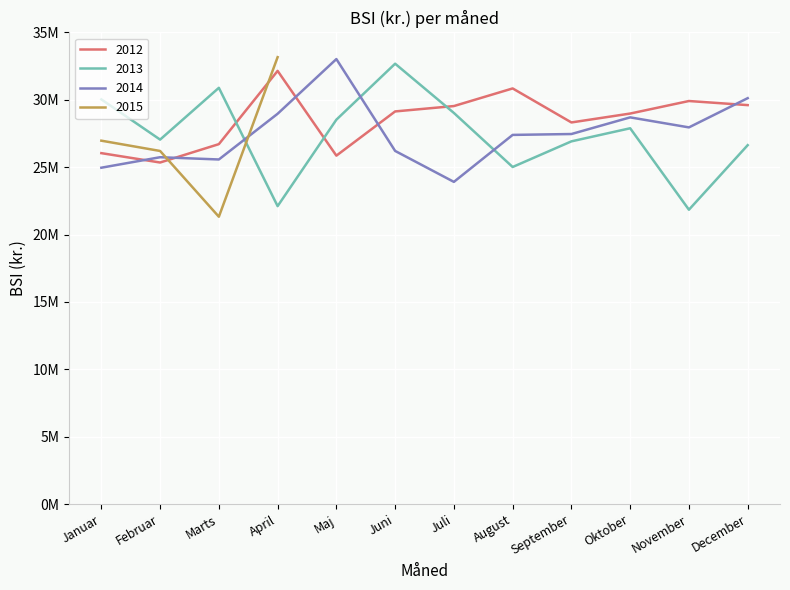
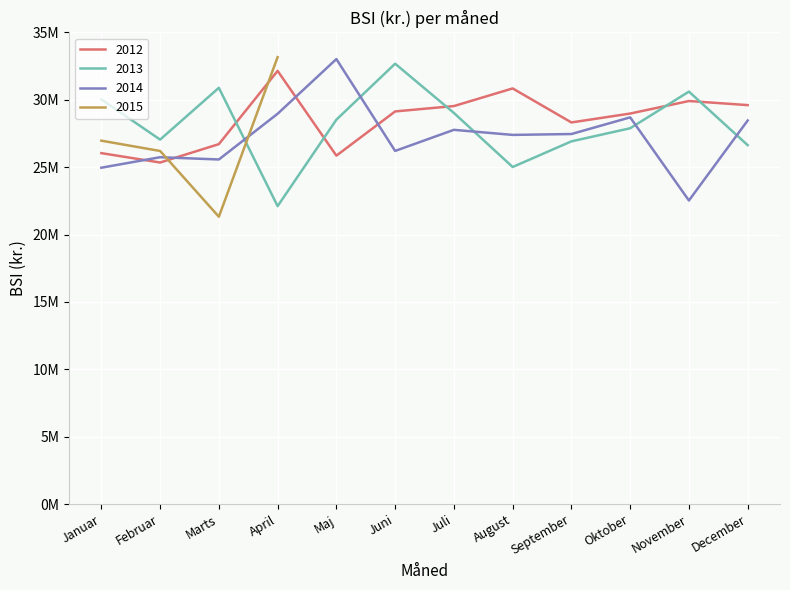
  {
    "2012": {
      "Januar": 26000000,
      "Februar": 25300000,
      "Marts": 26700000,
      "April": 32100000,
      "Maj": 25900000,
      "Juni": 29100000,
      "Juli": 29500000,
      "August": 30800000,
      "September": 28300000,
      "Oktober": 29000000,
      "November": 29900000,
      "December": 29600000
    },
    "2013": {
      "Februar": 27000000,
      "Marts": 30900000,
      "April": 22100000,
      "Maj": 28500000,
      "Juni": 32700000,
      "Juli": 29000000,
      "August": 25000000,
      "September": 26900000,
      "Oktober": 27900000,
-     "November": 21800000,
+     "November": 30600000,
      "December": 26600000
    },
    "2014": {
      "Januar": 25000000,
      "Februar": 25700000,
      "Marts": 25600000,
      "April": 29000000,
      "Maj": 33000000,
      "Juni": 26200000,
-     "Juli": 23900000,
+     "Juli": 27800000,
      "August": 27400000,
      "September": 27500000,
      "Oktober": 28700000,
-     "November": 28000000,
-     "December": 30100000
+     "November": 22500000,
+     "December": 28500000
    },
    "2015": {
      "Januar": 27000000,
      "Februar": 26200000,
      "Marts": 21300000,
      "April": 33200000
    }
  }
